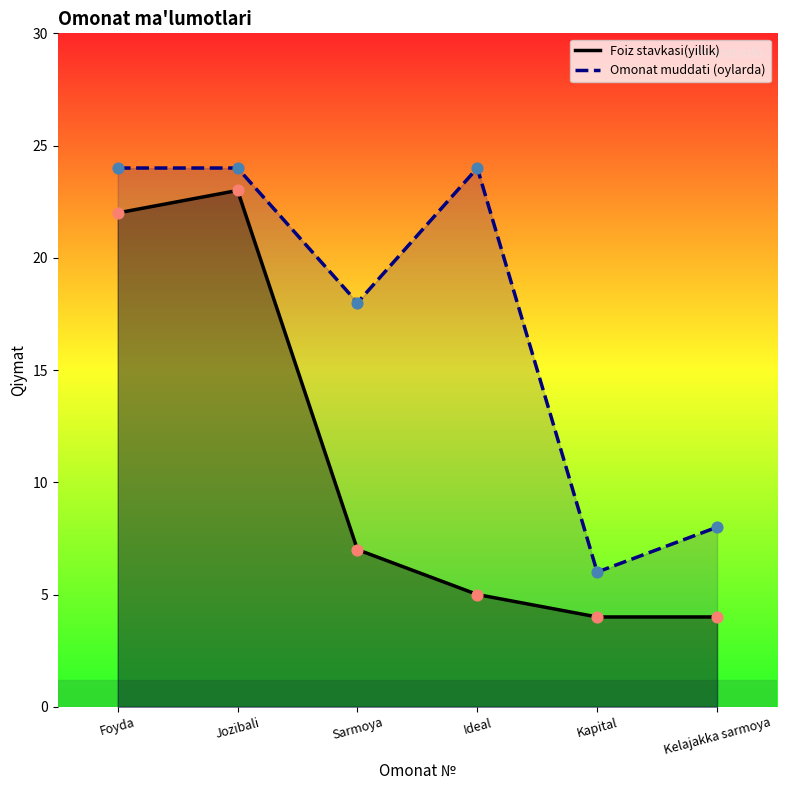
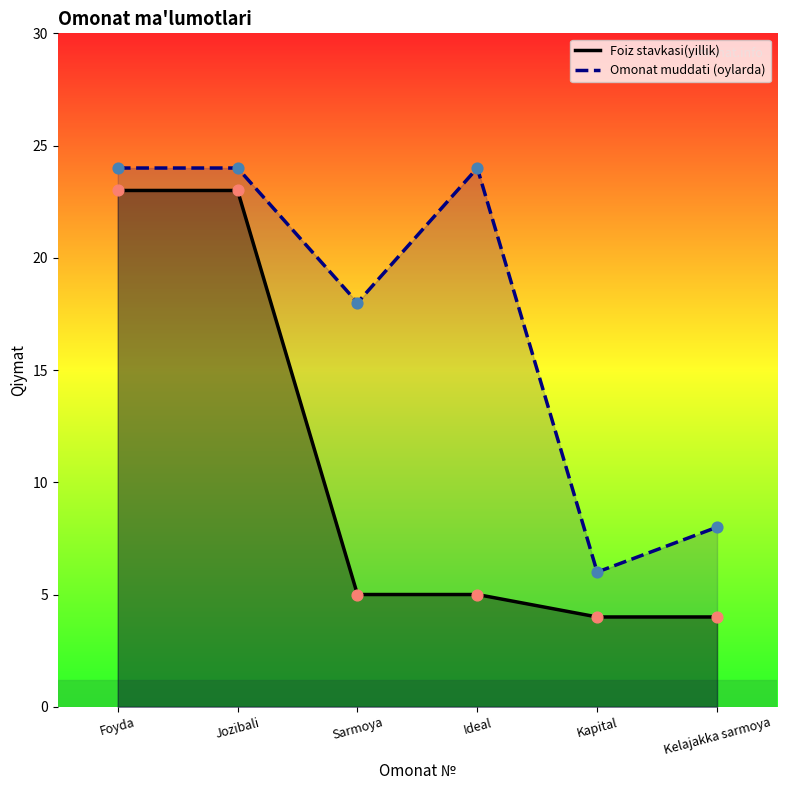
  {
    "Foiz stavkasi(yillik)": {
-     "Foyda": 22,
+     "Foyda": 23,
      "Jozibali": 23,
-     "Sarmoya": 7,
+     "Sarmoya": 5,
      "Ideal": 5,
      "Kapital": 4,
      "Kelajakka sarmoya": 4
    },
    "Omonat muddati (oylarda)": {
      "Foyda": 24,
      "Jozibali": 24,
      "Sarmoya": 18,
      "Ideal": 24,
      "Kapital": 6,
      "Kelajakka sarmoya": 8
    }
  }
